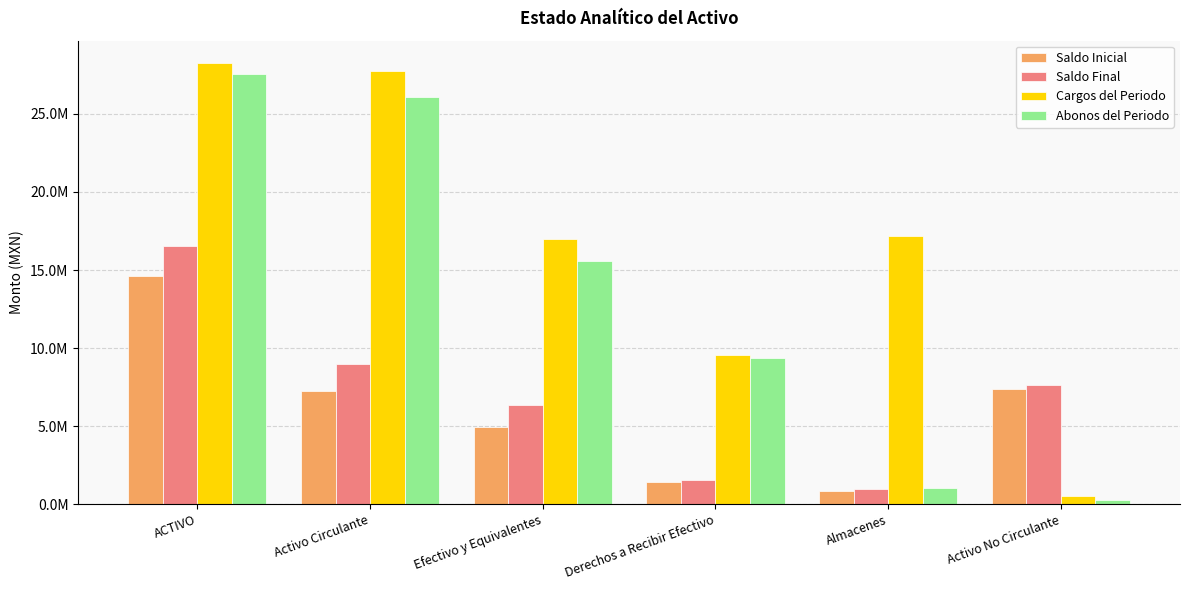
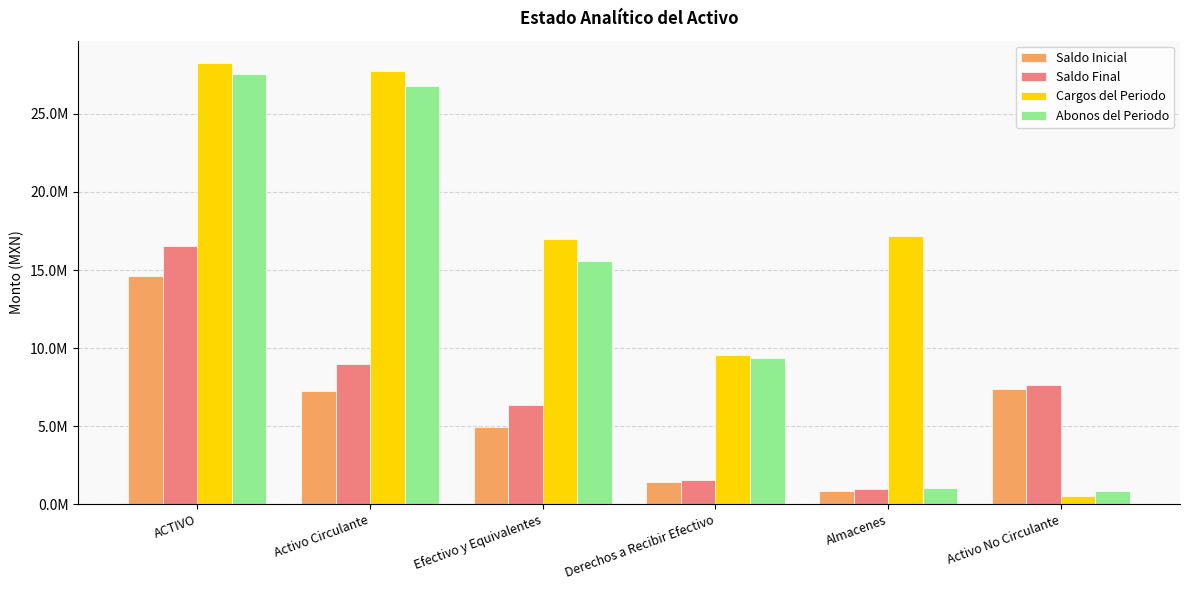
  {
    "Cargos del Periodo": {
      "ACTIVO": 28300000,
      "Activo Circulante": 27800000,
      "Efectivo y Equivalentes": 17000000,
      "Derechos a Recibir Efectivo": 9600000,
      "Almacenes": 17200000,
      "Activo No Circulante": 500000
    },
    "Abonos del Periodo": {
      "ACTIVO": 27600000,
-     "Activo Circulante": 26100000,
+     "Activo Circulante": 26800000,
      "Efectivo y Equivalentes": 15600000,
      "Derechos a Recibir Efectivo": 9400000,
      "Almacenes": 1100000,
-     "Activo No Circulante": 300000
+     "Activo No Circulante": 900000
    }
  }
